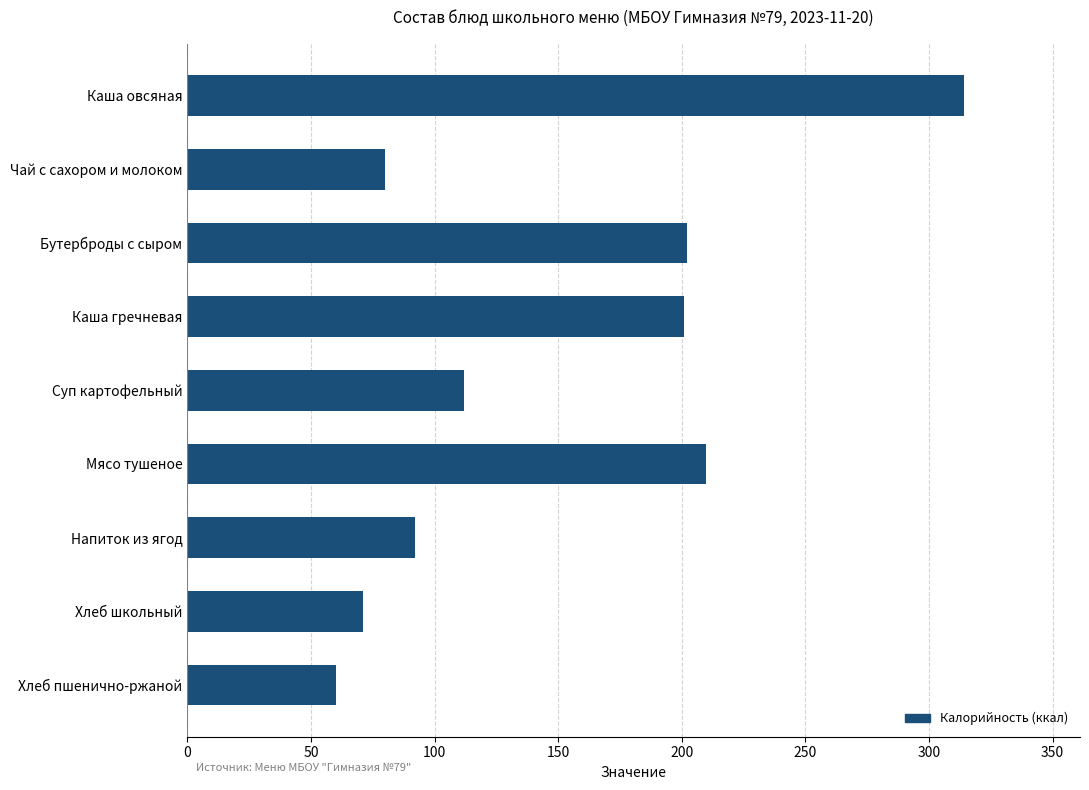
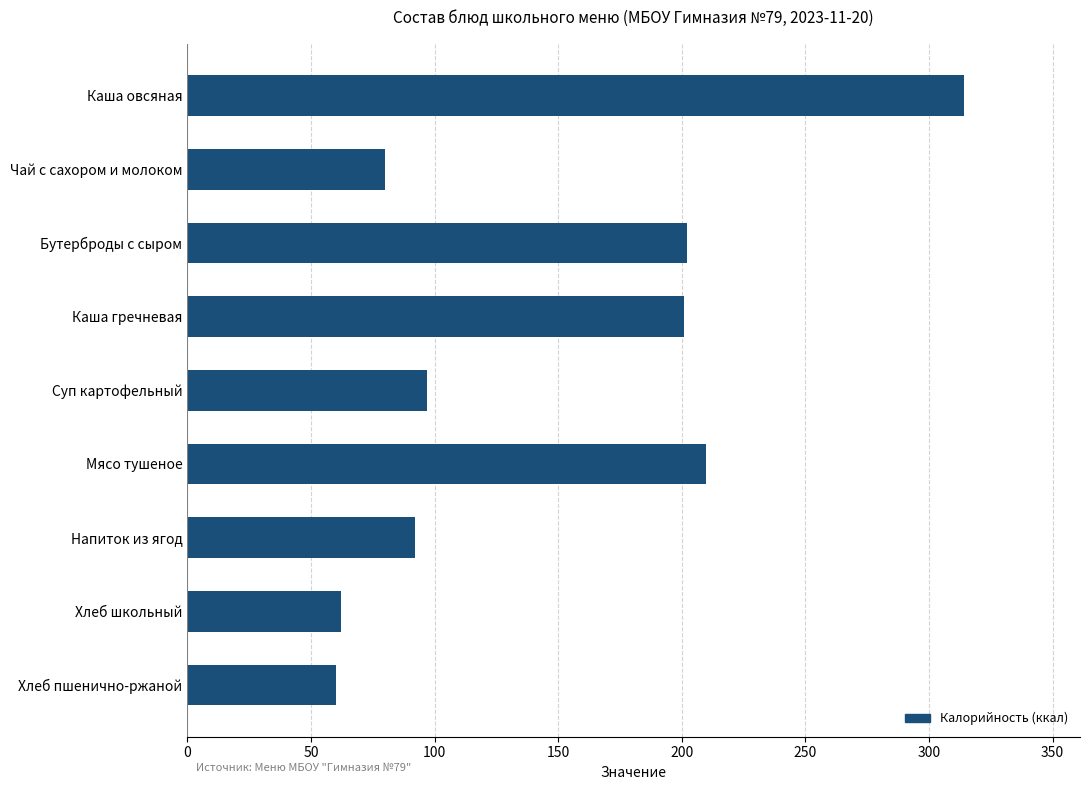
  {
    "Каша овсяная": 314,
    "Чай с сахором и молоком": 80,
    "Бутерброды с сыром": 202,
    "Каша гречневая": 201,
-   "Суп картофельный": 112,
+   "Суп картофельный": 97,
    "Мясо тушеное": 210,
    "Напиток из ягод": 92,
-   "Хлеб школьный": 71,
+   "Хлеб школьный": 62,
    "Хлеб пшенично-ржаной": 60
  }
